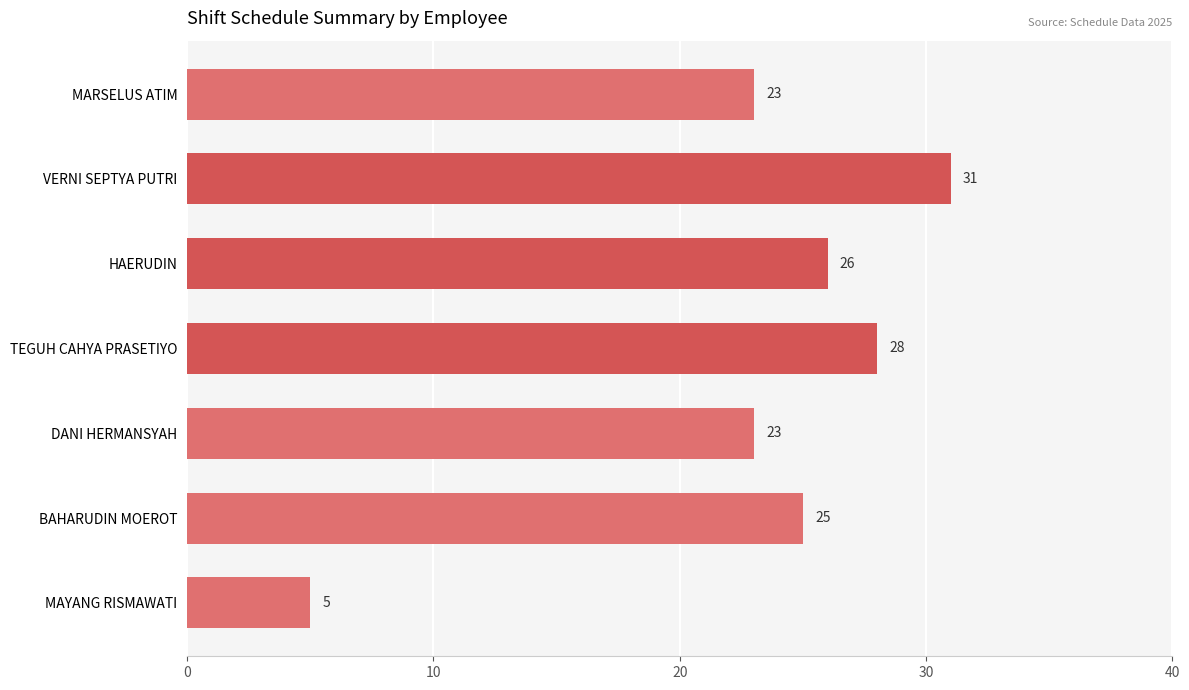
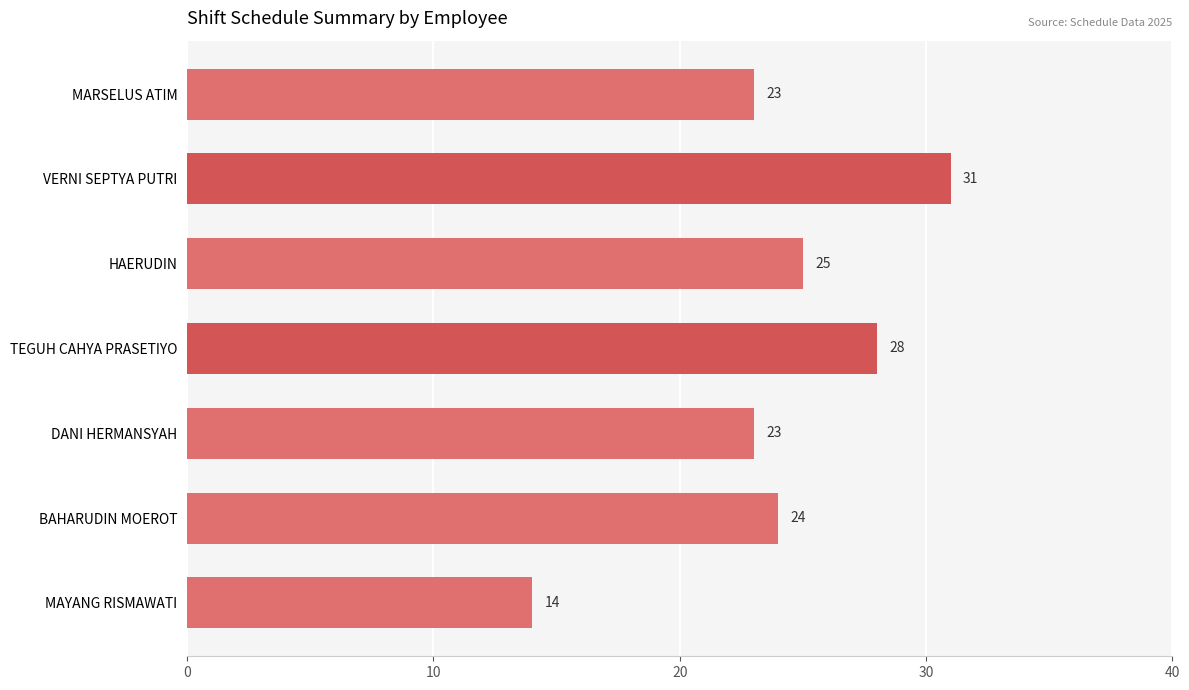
  {
    "MARSELUS ATIM": 23,
    "VERNI SEPTYA PUTRI": 31,
-   "HAERUDIN": 26,
+   "HAERUDIN": 25,
    "TEGUH CAHYA PRASETIYO": 28,
    "DANI HERMANSYAH": 23,
-   "BAHARUDIN MOEROT": 25,
-   "MAYANG RISMAWATI": 5
+   "BAHARUDIN MOEROT": 24,
+   "MAYANG RISMAWATI": 14
  }
